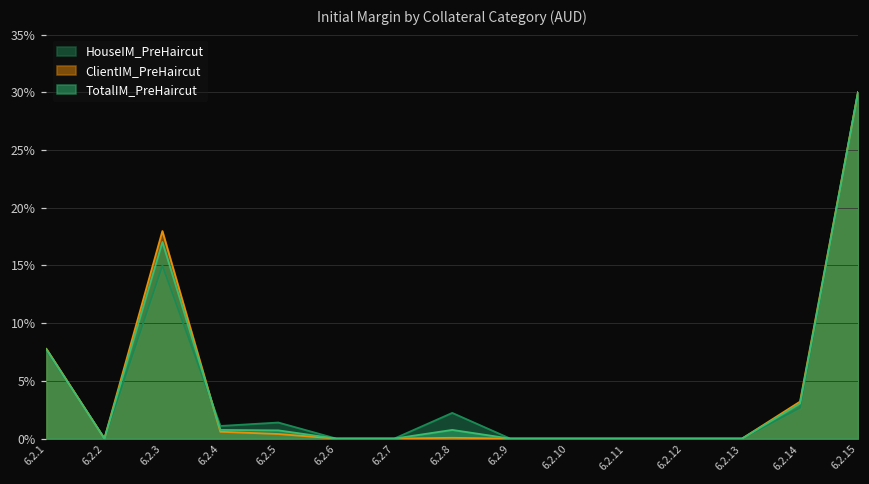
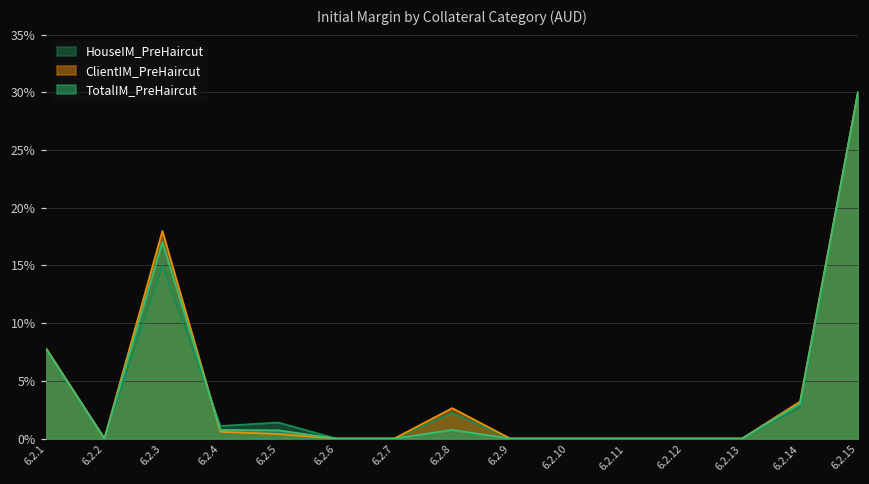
  {
    "ClientIM_PreHaircut": {
      "6.2.3": "18.0%",
      "6.2.5": "0.4%",
-     "6.2.8": "0.1%"
+     "6.2.8": "2.6%"
    }
  }
